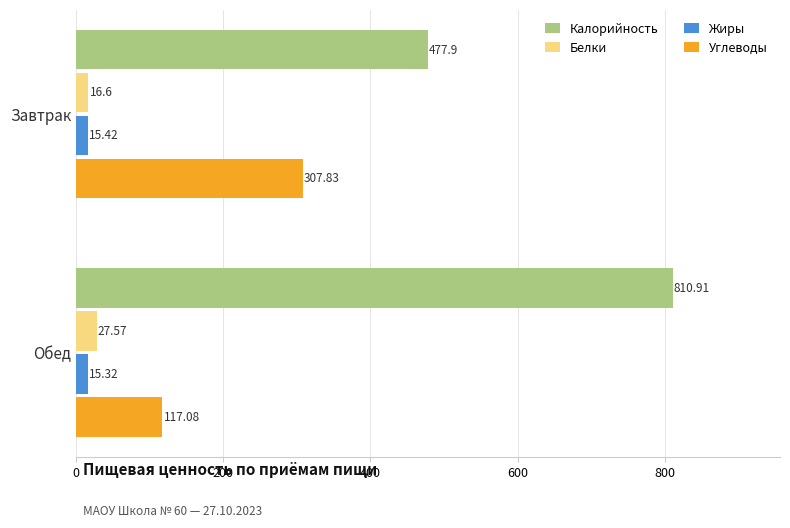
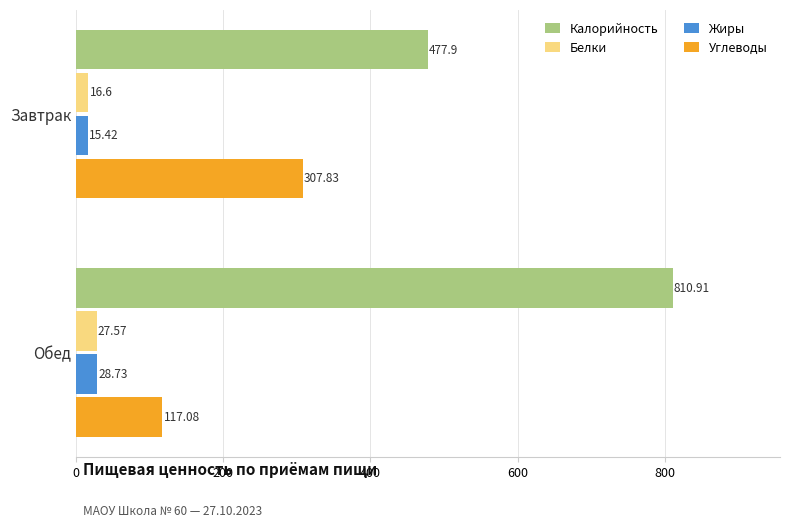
  {
    "Калорийность": {
      "Завтрак": 477.9,
      "Обед": 810.91
    },
    "Белки": {
      "Завтрак": 16.6,
      "Обед": 27.57
    },
    "Жиры": {
      "Завтрак": 15.42,
-     "Обед": 15.32
+     "Обед": 28.73
    },
    "Углеводы": {
      "Завтрак": 307.83,
      "Обед": 117.08
    }
  }
